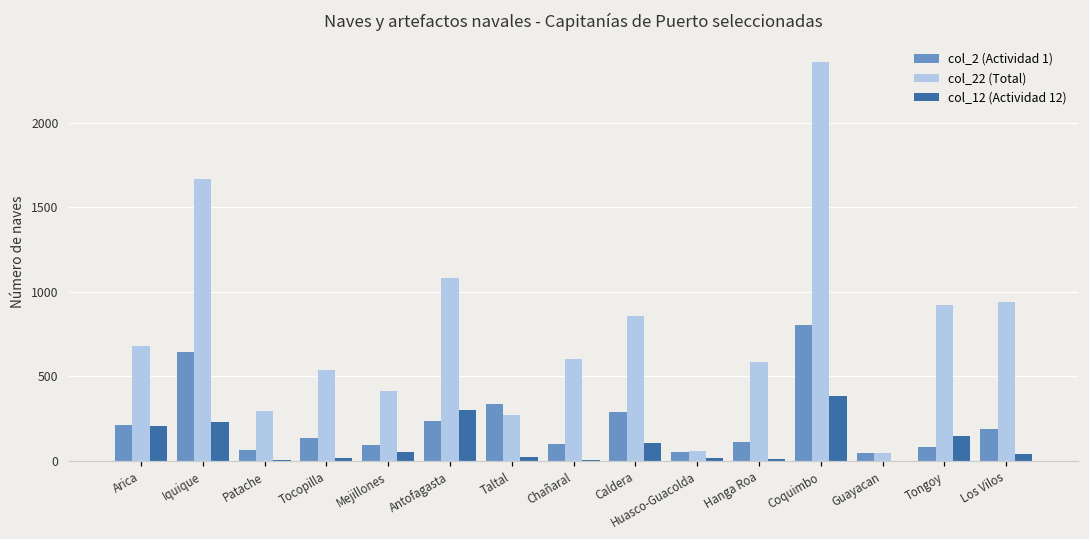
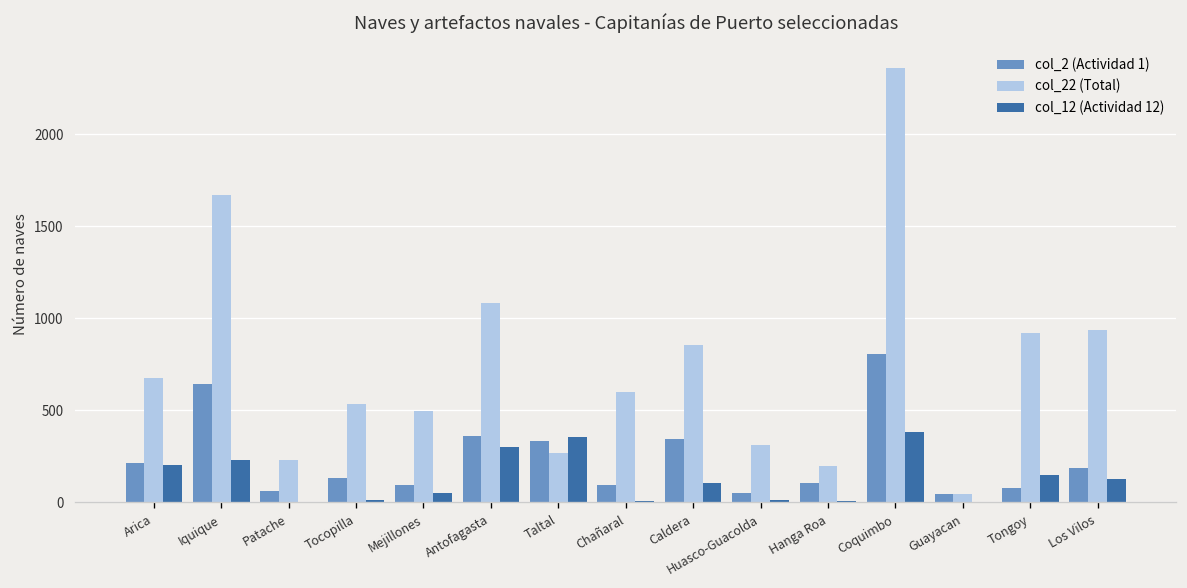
  {
    "col_2 (Actividad 1)": {
      "Arica": 210,
      "Iquique": 640,
      "Patache": 60,
      "Tocopilla": 130,
      "Mejillones": 100,
-     "Antofagasta": 240,
+     "Antofagasta": 360,
      "Taltal": 330,
      "Chañaral": 100,
-     "Caldera": 290,
+     "Caldera": 340,
      "Huasco-Guacolda": 50,
      "Hanga Roa": 110,
      "Coquimbo": 810,
      "Guayacan": 40,
      "Tongoy": 80,
      "Los Vilos": 190
    },
    "col_22 (Total)": {
      "Arica": 680,
      "Iquique": 1670,
-     "Patache": 290,
+     "Patache": 230,
      "Tocopilla": 540,
-     "Mejillones": 410,
+     "Mejillones": 500,
      "Antofagasta": 1080,
      "Taltal": 270,
      "Chañaral": 600,
      "Caldera": 850,
-     "Huasco-Guacolda": 60,
-     "Hanga Roa": 590,
+     "Huasco-Guacolda": 310,
+     "Hanga Roa": 200,
      "Coquimbo": 2360,
      "Guayacan": 40,
      "Tongoy": 920,
      "Los Vilos": 940
    },
    "col_12 (Actividad 12)": {
      "Arica": 200,
      "Iquique": 230,
      "Mejillones": 50,
      "Antofagasta": 300,
-     "Taltal": 20,
+     "Taltal": 360,
      "Caldera": 110,
      "Coquimbo": 390,
      "Guayacan": 0,
      "Tongoy": 150,
-     "Los Vilos": 40
+     "Los Vilos": 130
    }
  }
